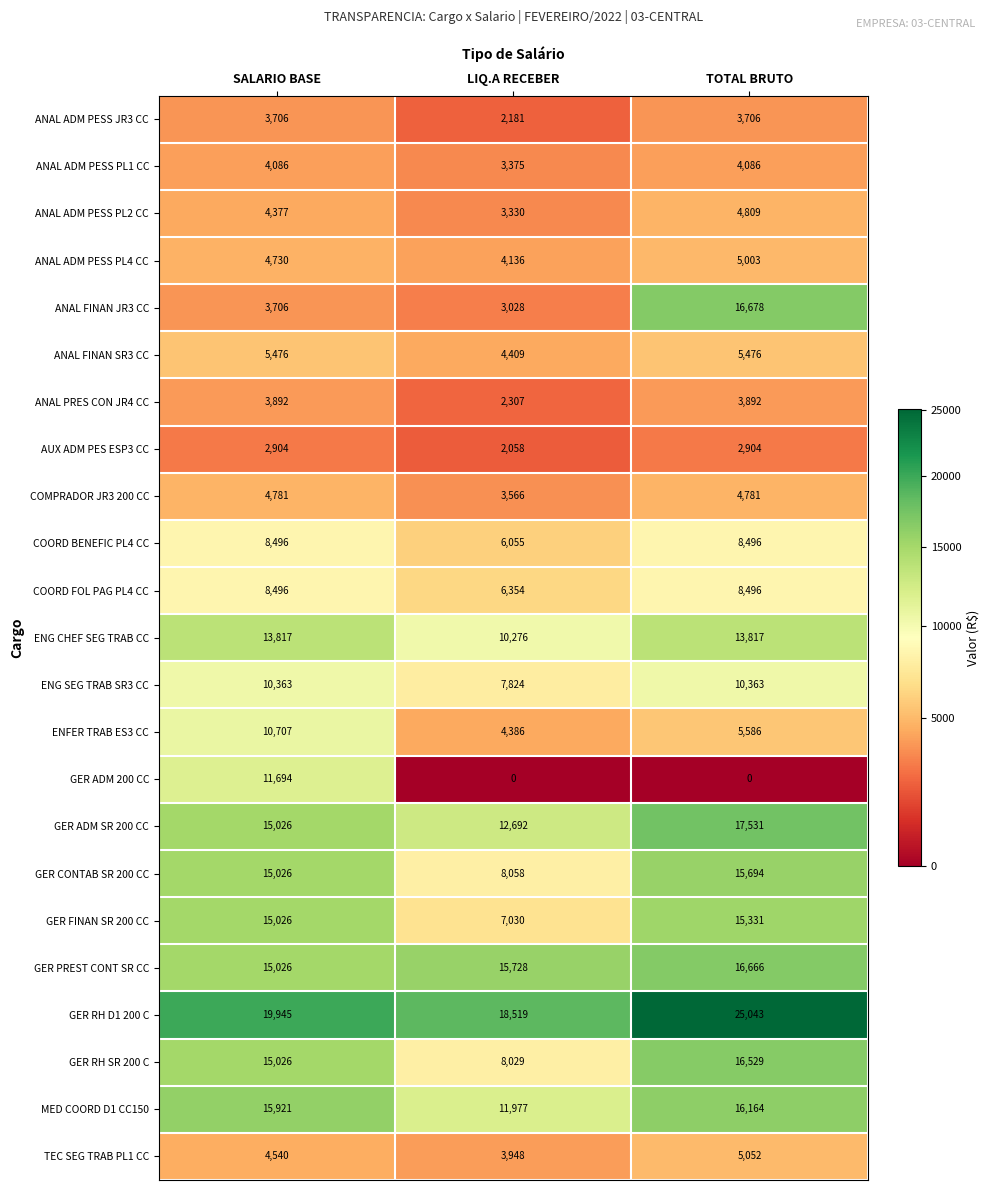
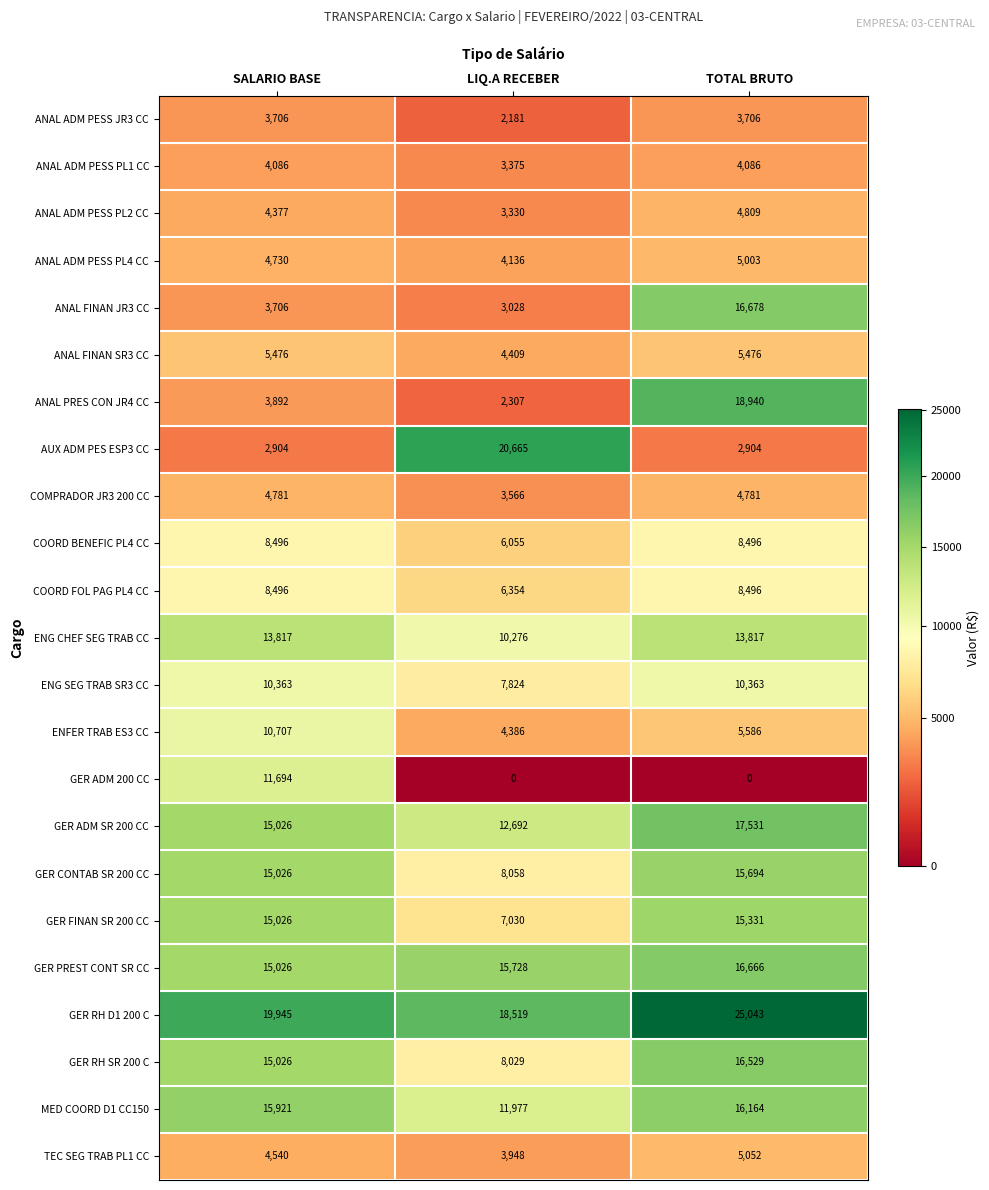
  {
    "ANAL ADM PESS JR3 CC": {
      "SALARIO BASE": "3,706",
      "LIQ.A RECEBER": "2,181",
      "TOTAL BRUTO": "3,706"
    },
    "ANAL ADM PESS PL1 CC": {
      "SALARIO BASE": "4,086",
      "LIQ.A RECEBER": "3,375",
      "TOTAL BRUTO": "4,086"
    },
    "ANAL ADM PESS PL2 CC": {
      "SALARIO BASE": "4,377",
      "LIQ.A RECEBER": "3,330",
      "TOTAL BRUTO": "4,809"
    },
    "ANAL ADM PESS PL4 CC": {
      "SALARIO BASE": "4,730",
      "LIQ.A RECEBER": "4,136",
      "TOTAL BRUTO": "5,003"
    },
    "ANAL FINAN JR3 CC": {
      "SALARIO BASE": "3,706",
      "LIQ.A RECEBER": "3,028",
      "TOTAL BRUTO": "16,678"
    },
    "ANAL FINAN SR3 CC": {
      "SALARIO BASE": "5,476",
      "LIQ.A RECEBER": "4,409",
      "TOTAL BRUTO": "5,476"
    },
    "ANAL PRES CON JR4 CC": {
      "SALARIO BASE": "3,892",
      "LIQ.A RECEBER": "2,307",
-     "TOTAL BRUTO": "3,892"
+     "TOTAL BRUTO": "18,940"
    },
    "AUX ADM PES ESP3 CC": {
      "SALARIO BASE": "2,904",
-     "LIQ.A RECEBER": "2,058",
+     "LIQ.A RECEBER": "20,665",
      "TOTAL BRUTO": "2,904"
    },
    "COMPRADOR JR3 200 CC": {
      "SALARIO BASE": "4,781",
      "LIQ.A RECEBER": "3,566",
      "TOTAL BRUTO": "4,781"
    },
    "COORD BENEFIC PL4 CC": {
      "SALARIO BASE": "8,496",
      "LIQ.A RECEBER": "6,055",
      "TOTAL BRUTO": "8,496"
    },
    "COORD FOL PAG PL4 CC": {
      "SALARIO BASE": "8,496",
      "LIQ.A RECEBER": "6,354",
      "TOTAL BRUTO": "8,496"
    },
    "ENG CHEF SEG TRAB CC": {
      "SALARIO BASE": "13,817",
      "LIQ.A RECEBER": "10,276",
      "TOTAL BRUTO": "13,817"
    },
    "ENG SEG TRAB SR3 CC": {
      "SALARIO BASE": "10,363",
      "LIQ.A RECEBER": "7,824",
      "TOTAL BRUTO": "10,363"
    },
    "ENFER TRAB ES3 CC": {
      "SALARIO BASE": "10,707",
      "LIQ.A RECEBER": "4,386",
      "TOTAL BRUTO": "5,586"
    },
    "GER ADM 200 CC": {
      "SALARIO BASE": "11,694",
      "LIQ.A RECEBER": "0",
      "TOTAL BRUTO": "0"
    },
    "GER ADM SR 200 CC": {
      "SALARIO BASE": "15,026",
      "LIQ.A RECEBER": "12,692",
      "TOTAL BRUTO": "17,531"
    },
    "GER CONTAB SR 200 CC": {
      "SALARIO BASE": "15,026",
      "LIQ.A RECEBER": "8,058",
      "TOTAL BRUTO": "15,694"
    },
    "GER FINAN SR 200 CC": {
      "SALARIO BASE": "15,026",
      "LIQ.A RECEBER": "7,030",
      "TOTAL BRUTO": "15,331"
    },
    "GER PREST CONT SR CC": {
      "SALARIO BASE": "15,026",
      "LIQ.A RECEBER": "15,728",
      "TOTAL BRUTO": "16,666"
    },
    "GER RH D1 200 C": {
      "SALARIO BASE": "19,945",
      "LIQ.A RECEBER": "18,519",
      "TOTAL BRUTO": "25,043"
    },
    "GER RH SR 200 C": {
      "SALARIO BASE": "15,026",
      "LIQ.A RECEBER": "8,029",
      "TOTAL BRUTO": "16,529"
    },
    "MED COORD D1 CC150": {
      "SALARIO BASE": "15,921",
      "LIQ.A RECEBER": "11,977",
      "TOTAL BRUTO": "16,164"
    },
    "TEC SEG TRAB PL1 CC": {
      "SALARIO BASE": "4,540",
      "LIQ.A RECEBER": "3,948",
      "TOTAL BRUTO": "5,052"
    }
  }
